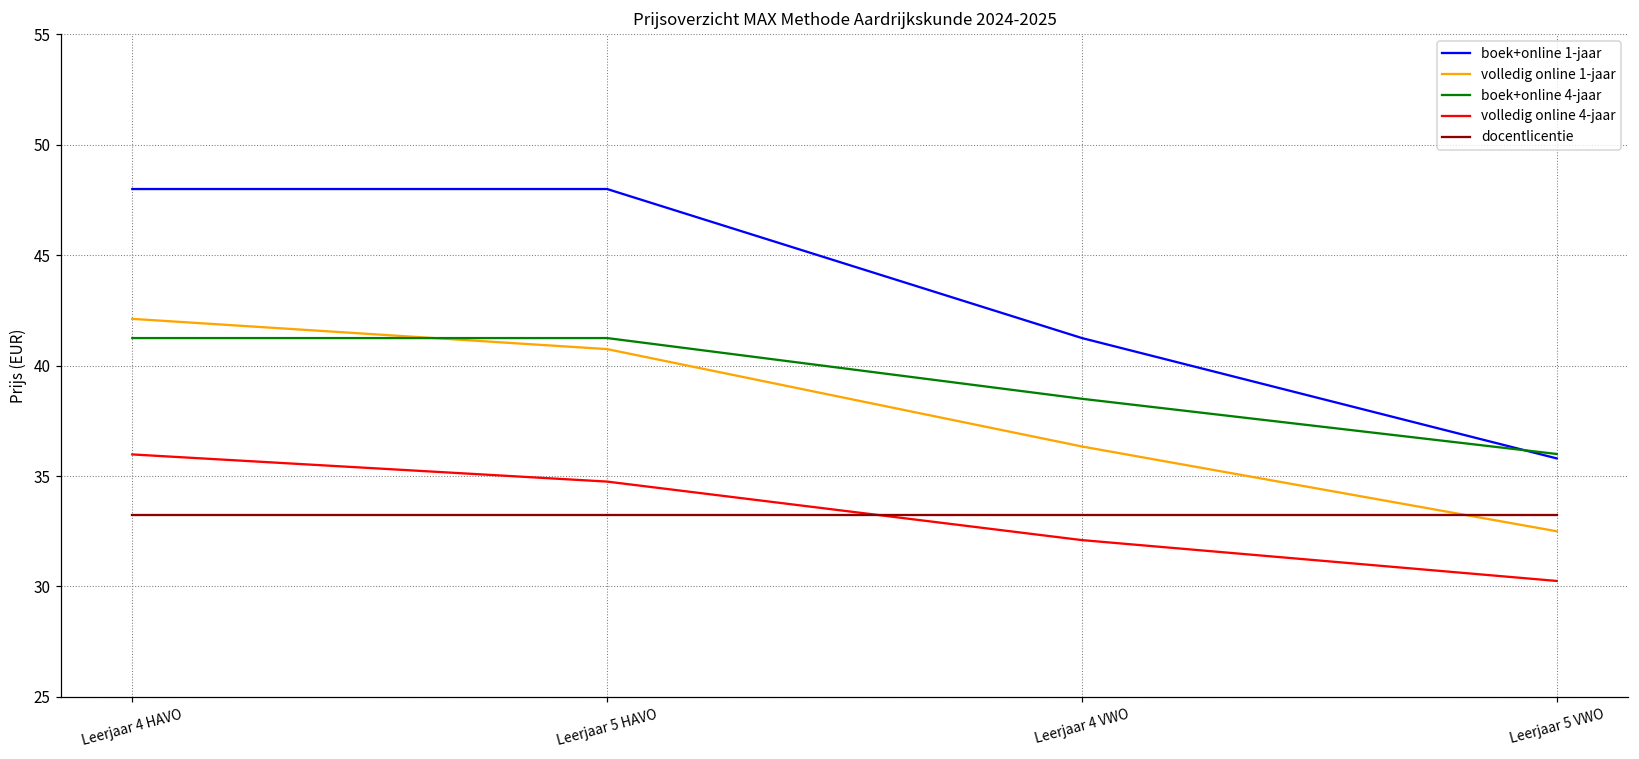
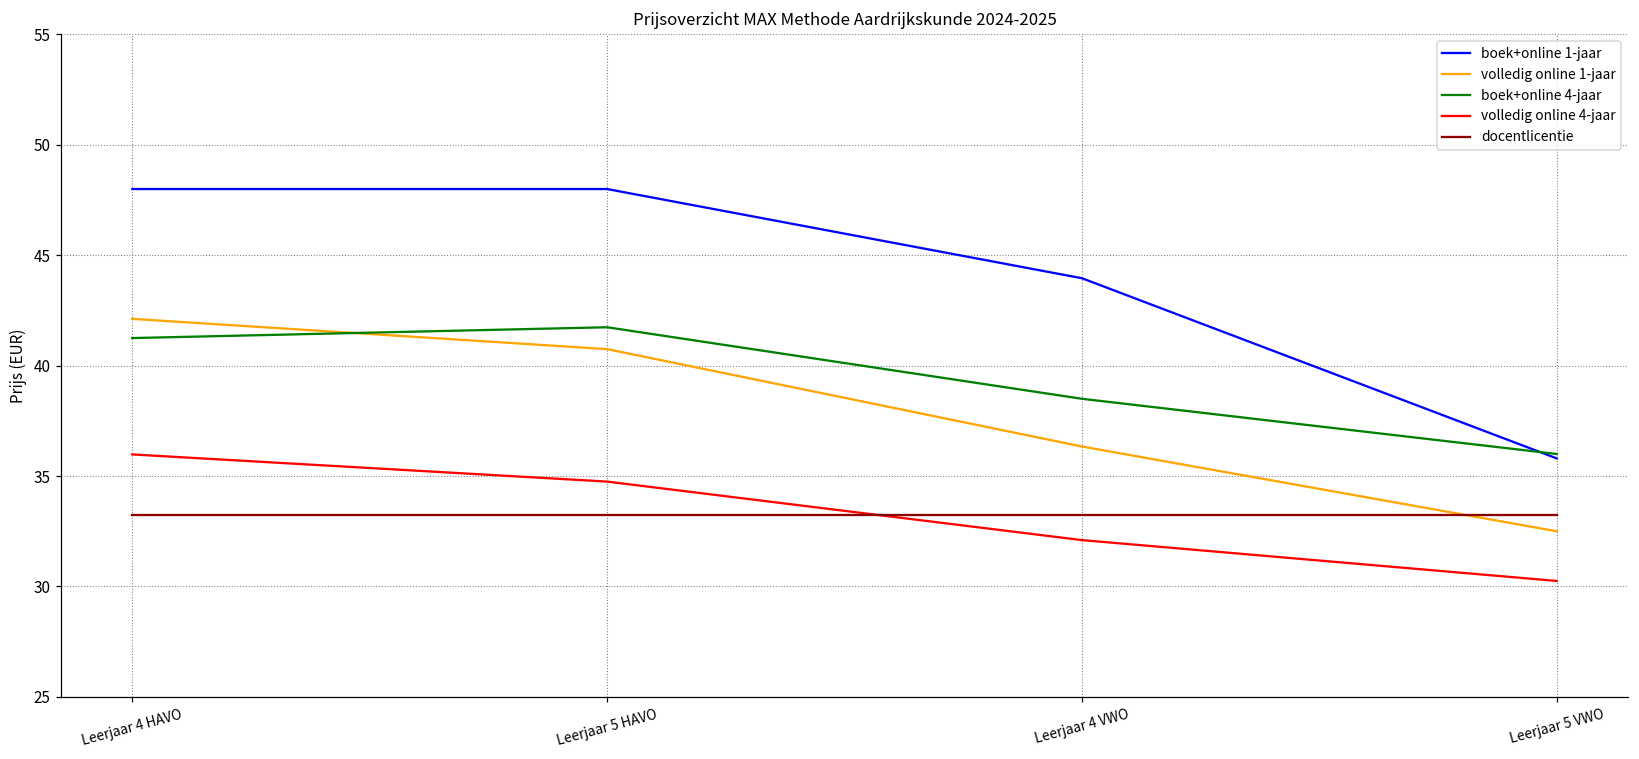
  {
    "boek+online 1-jaar": {
      "Leerjaar 4 HAVO": 48.0,
      "Leerjaar 5 HAVO": 48.0,
-     "Leerjaar 4 VWO": 41.3,
+     "Leerjaar 4 VWO": 44.0,
      "Leerjaar 5 VWO": 35.8
    },
    "volledig online 1-jaar": {
      "Leerjaar 4 HAVO": 42.1,
      "Leerjaar 5 HAVO": 40.8,
      "Leerjaar 4 VWO": 36.3,
      "Leerjaar 5 VWO": 32.5
    },
    "boek+online 4-jaar": {
      "Leerjaar 4 HAVO": 41.3,
-     "Leerjaar 5 HAVO": 41.3,
+     "Leerjaar 5 HAVO": 41.7,
      "Leerjaar 4 VWO": 38.5,
      "Leerjaar 5 VWO": 36.0
    },
    "volledig online 4-jaar": {
      "Leerjaar 4 HAVO": 36.0,
      "Leerjaar 5 HAVO": 34.8,
      "Leerjaar 4 VWO": 32.1,
      "Leerjaar 5 VWO": 30.3
    },
    "docentlicentie": {
      "Leerjaar 4 HAVO": 33.3,
      "Leerjaar 5 HAVO": 33.3,
      "Leerjaar 4 VWO": 33.3,
      "Leerjaar 5 VWO": 33.3
    }
  }
